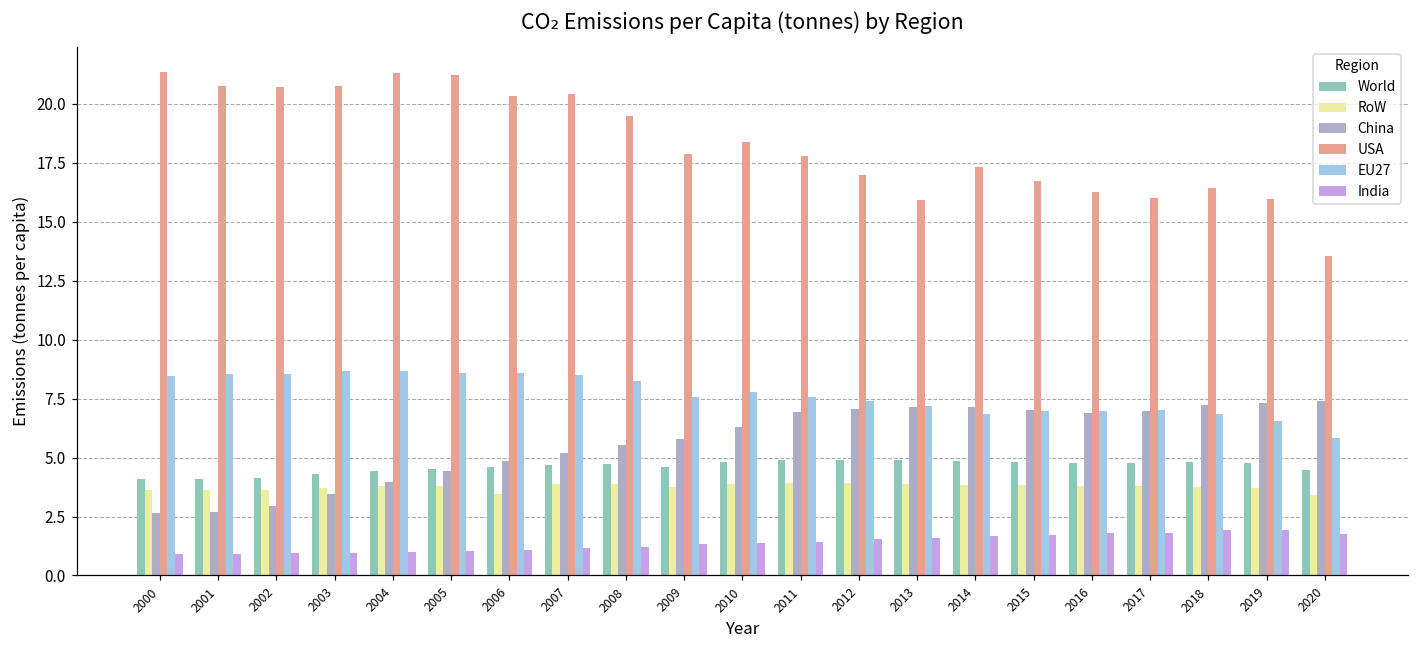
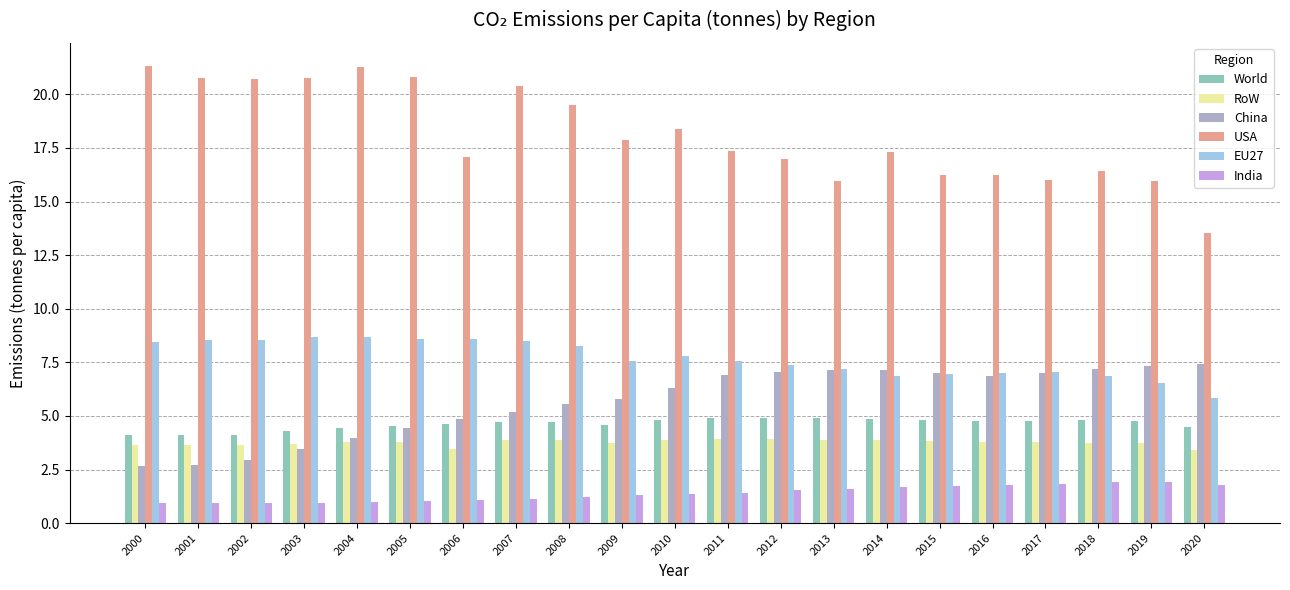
  {
    "RoW": {
      "2000": 3.6,
      "2001": 3.6,
      "2002": 3.6,
      "2003": 3.7,
      "2004": 3.8,
      "2005": 3.8,
      "2006": 3.5,
      "2007": 3.9,
      "2008": 3.9,
      "2009": 3.7,
      "2010": 3.9,
      "2011": 3.9,
      "2012": 3.9,
      "2013": 3.9,
      "2014": 3.9,
      "2015": 3.8,
      "2016": 3.8,
      "2017": 3.8,
      "2018": 3.8,
      "2019": 3.7,
      "2020": 3.4
    },
    "USA": {
      "2000": 21.3,
      "2001": 20.7,
      "2002": 20.7,
      "2003": 20.7,
      "2004": 21.3,
-     "2005": 21.2,
-     "2006": 20.3,
+     "2005": 20.8,
+     "2006": 17.1,
      "2007": 20.4,
      "2008": 19.5,
      "2009": 17.9,
      "2010": 18.4,
-     "2011": 17.8,
+     "2011": 17.4,
      "2012": 17.0,
      "2013": 15.9,
      "2014": 17.3,
-     "2015": 16.7,
+     "2015": 16.2,
      "2016": 16.2,
      "2017": 16.0,
      "2018": 16.4,
      "2019": 16.0,
      "2020": 13.6
    }
  }
